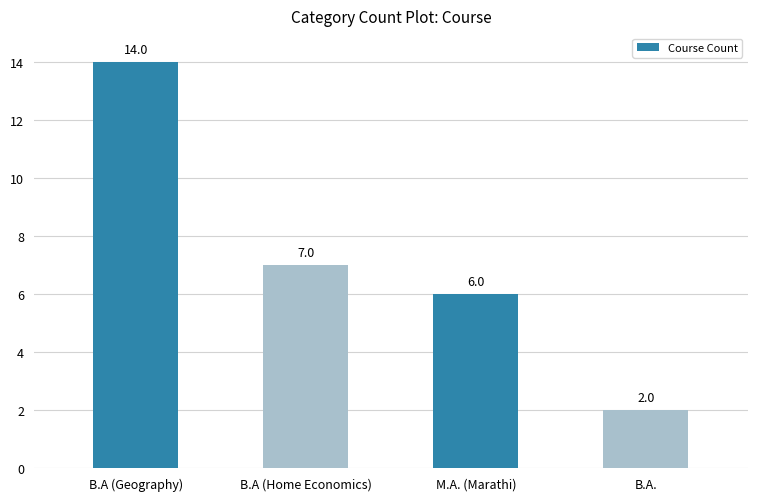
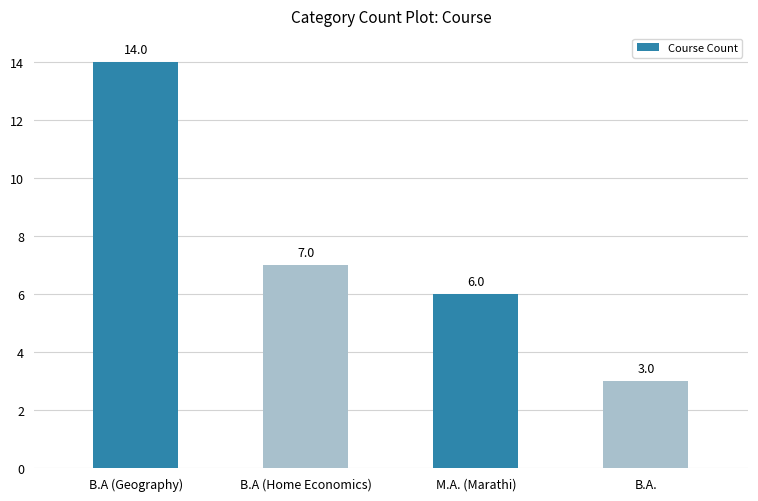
  {
    "B.A (Geography)": 14.0,
    "B.A (Home Economics)": 7.0,
    "M.A. (Marathi)": 6.0,
-   "B.A.": 2.0
+   "B.A.": 3.0
  }
